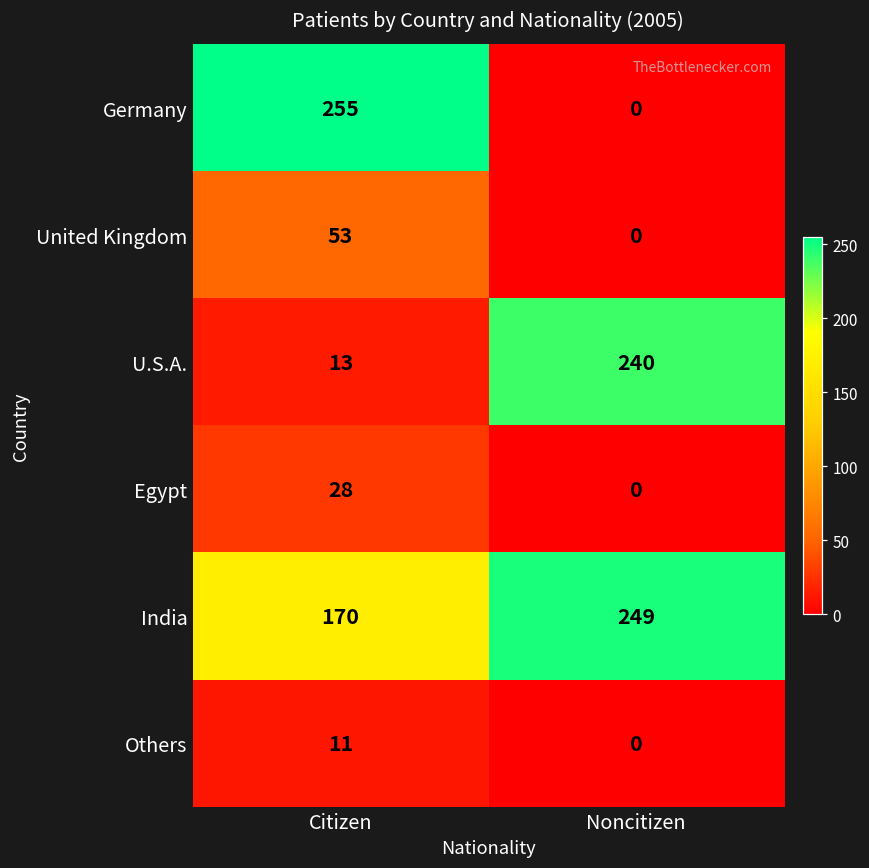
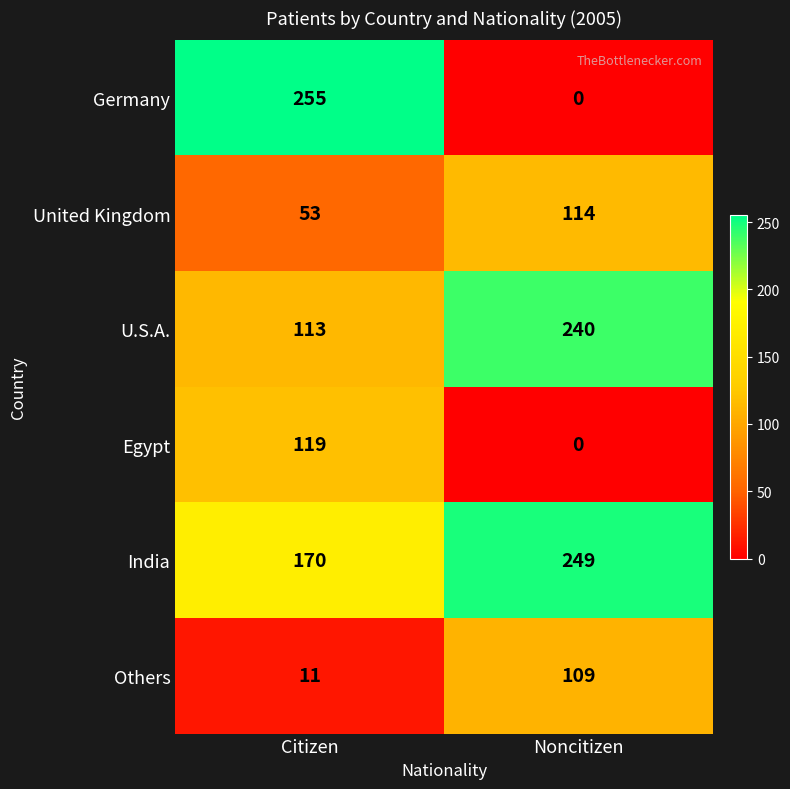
  {
    "Germany": {
      "Citizen": 255
    },
    "United Kingdom": {
      "Citizen": 53,
-     "Noncitizen": 0
+     "Noncitizen": 114
    },
    "U.S.A.": {
-     "Citizen": 13,
+     "Citizen": 113,
      "Noncitizen": 240
    },
    "Egypt": {
-     "Citizen": 28,
+     "Citizen": 119,
      "Noncitizen": 0
    },
    "India": {
      "Citizen": 170,
      "Noncitizen": 249
    },
    "Others": {
      "Citizen": 11,
-     "Noncitizen": 0
+     "Noncitizen": 109
    }
  }
